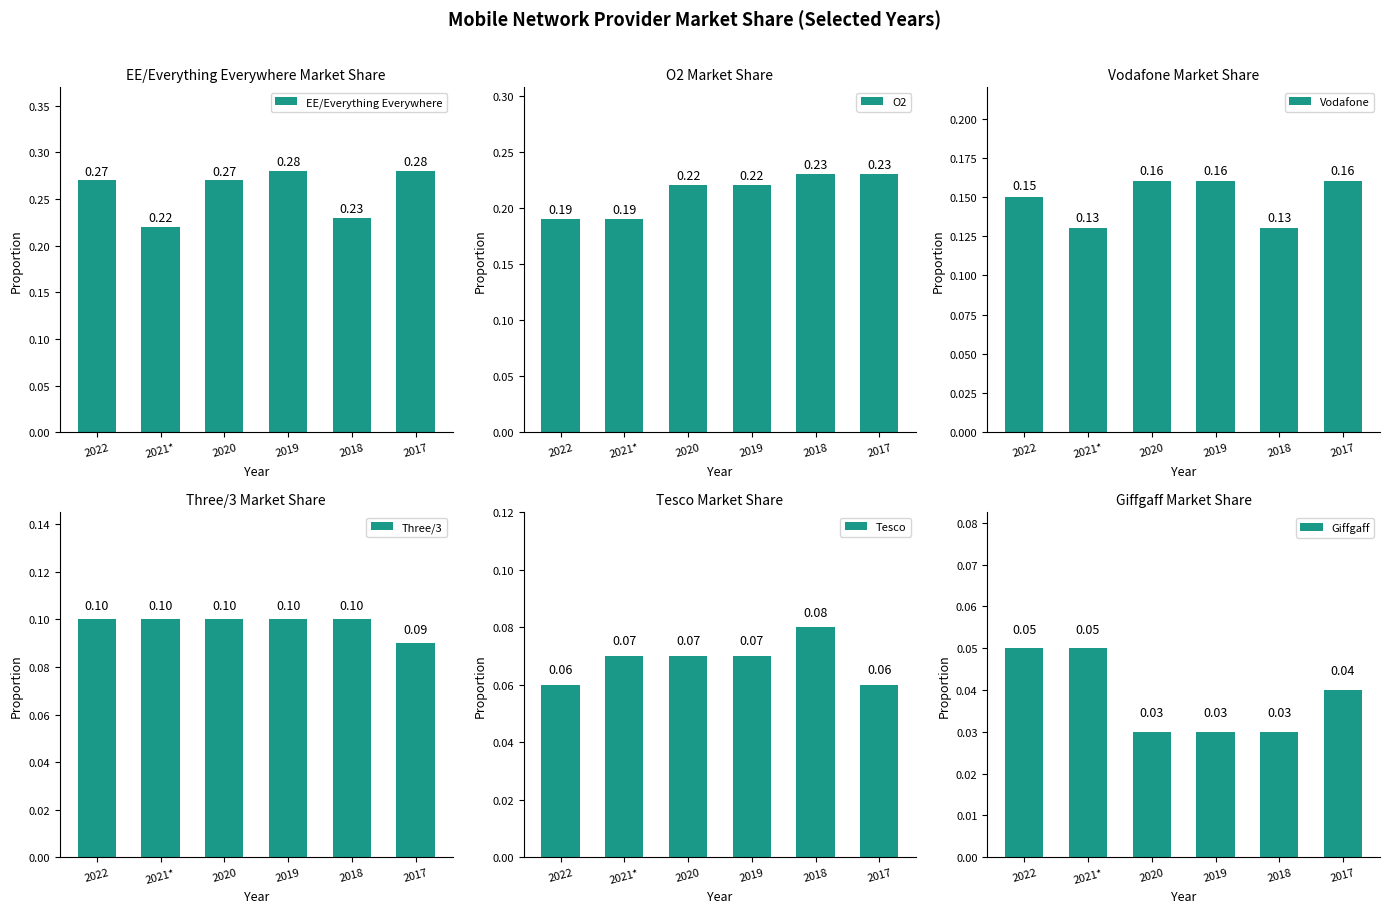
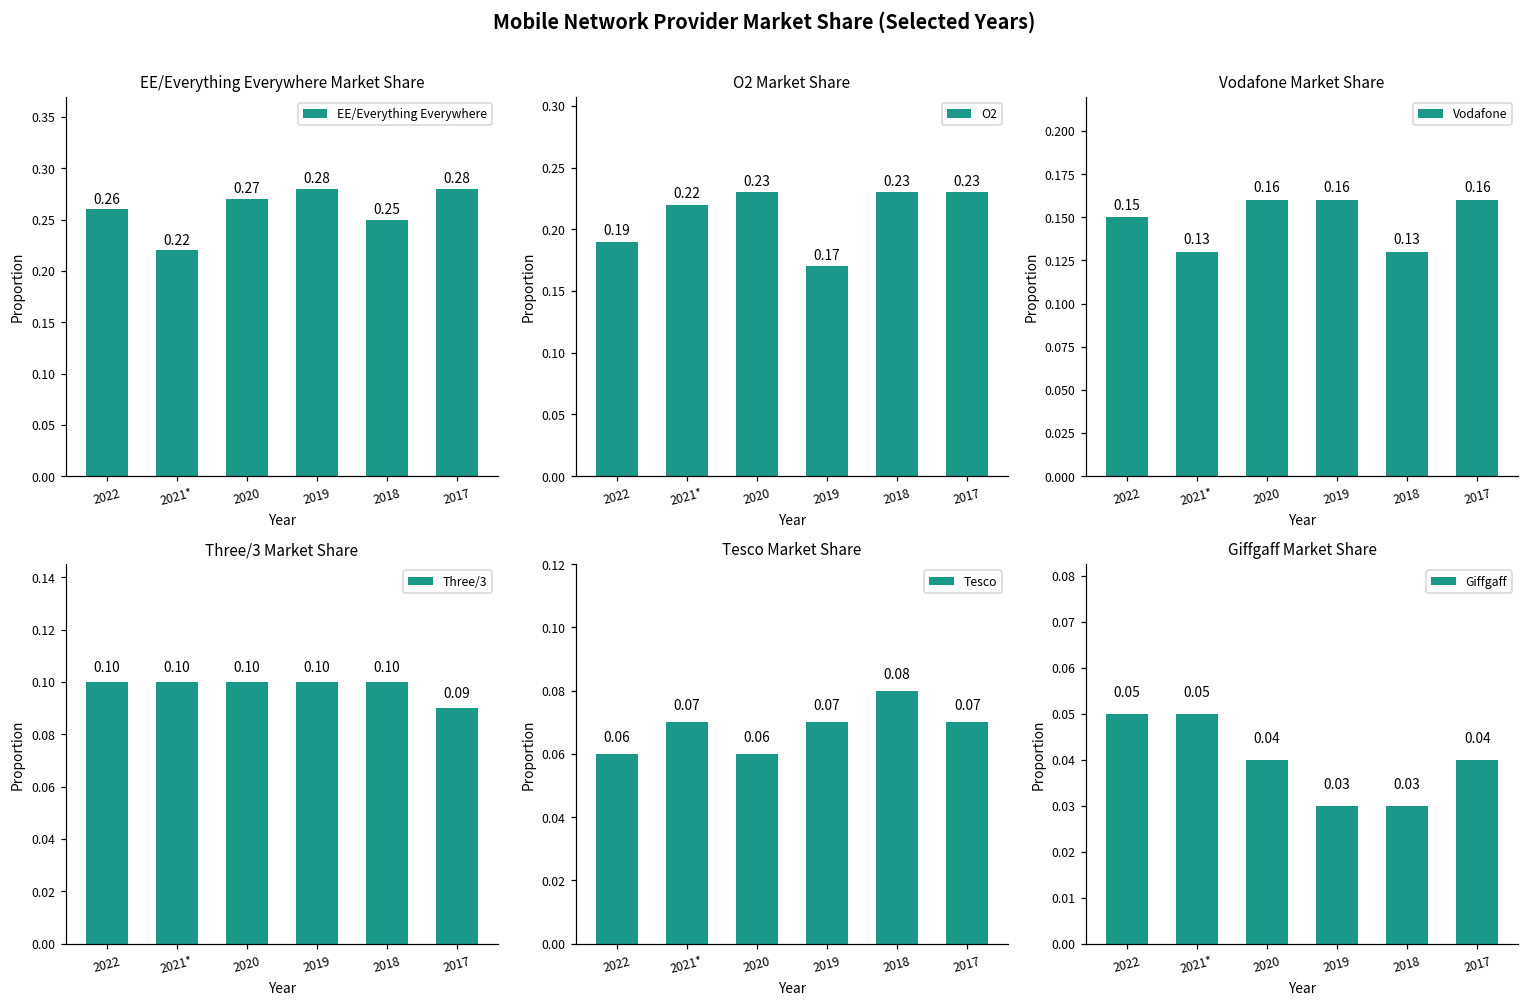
  {
    "EE/Everything Everywhere Market Share": {
-     "2022": 0.27,
+     "2022": 0.26,
      "2021*": 0.22,
      "2020": 0.27,
      "2019": 0.28,
-     "2018": 0.23,
+     "2018": 0.25,
      "2017": 0.28
    },
    "O2 Market Share": {
      "2022": 0.19,
-     "2021*": 0.19,
-     "2020": 0.22,
-     "2019": 0.22,
+     "2021*": 0.22,
+     "2020": 0.23,
+     "2019": 0.17,
      "2018": 0.23,
      "2017": 0.23
    },
    "Vodafone Market Share": {
      "2022": 0.15,
      "2021*": 0.13,
      "2020": 0.16,
      "2019": 0.16,
      "2018": 0.13,
      "2017": 0.16
    },
    "Three/3 Market Share": {
      "2022": 0.10,
      "2021*": 0.10,
      "2020": 0.10,
      "2019": 0.10,
      "2018": 0.10,
      "2017": 0.09
    },
    "Tesco Market Share": {
      "2022": 0.06,
      "2021*": 0.07,
-     "2020": 0.07,
+     "2020": 0.06,
      "2019": 0.07,
      "2018": 0.08,
-     "2017": 0.06
+     "2017": 0.07
    },
    "Giffgaff Market Share": {
      "2022": 0.05,
      "2021*": 0.05,
-     "2020": 0.03,
+     "2020": 0.04,
      "2019": 0.03,
      "2018": 0.03,
      "2017": 0.04
    }
  }
